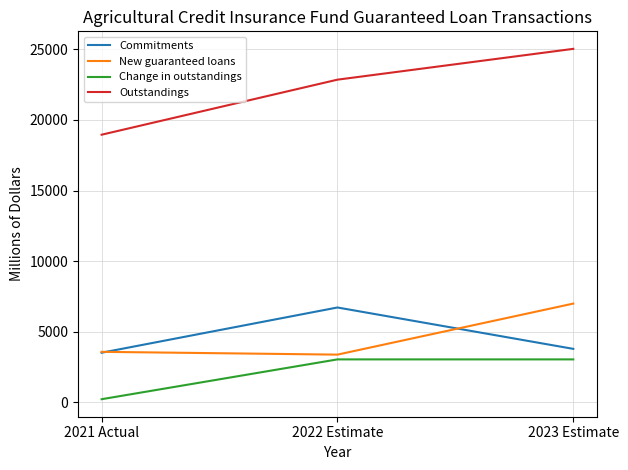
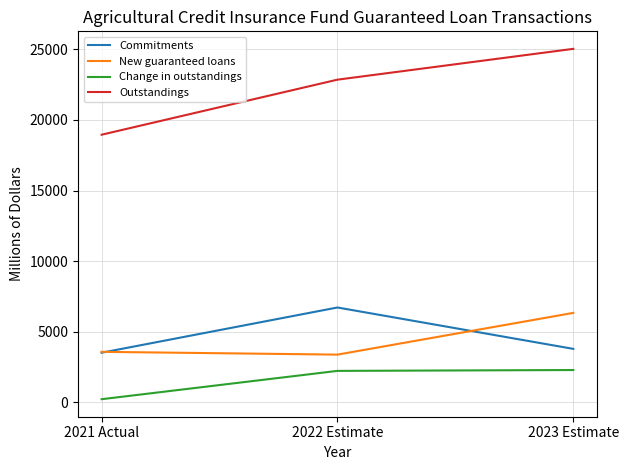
  {
    "Commitments": {
      "2022 Estimate": 6700,
      "2023 Estimate": 3800
    },
    "New guaranteed loans": {
      "2022 Estimate": 3400,
-     "2023 Estimate": 7000
+     "2023 Estimate": 6300
    },
    "Change in outstandings": {
      "2021 Actual": 200,
-     "2022 Estimate": 3000,
-     "2023 Estimate": 3000
+     "2022 Estimate": 2200,
+     "2023 Estimate": 2300
    },
    "Outstandings": {
      "2021 Actual": 19000,
      "2022 Estimate": 22900,
      "2023 Estimate": 25000
    }
  }
